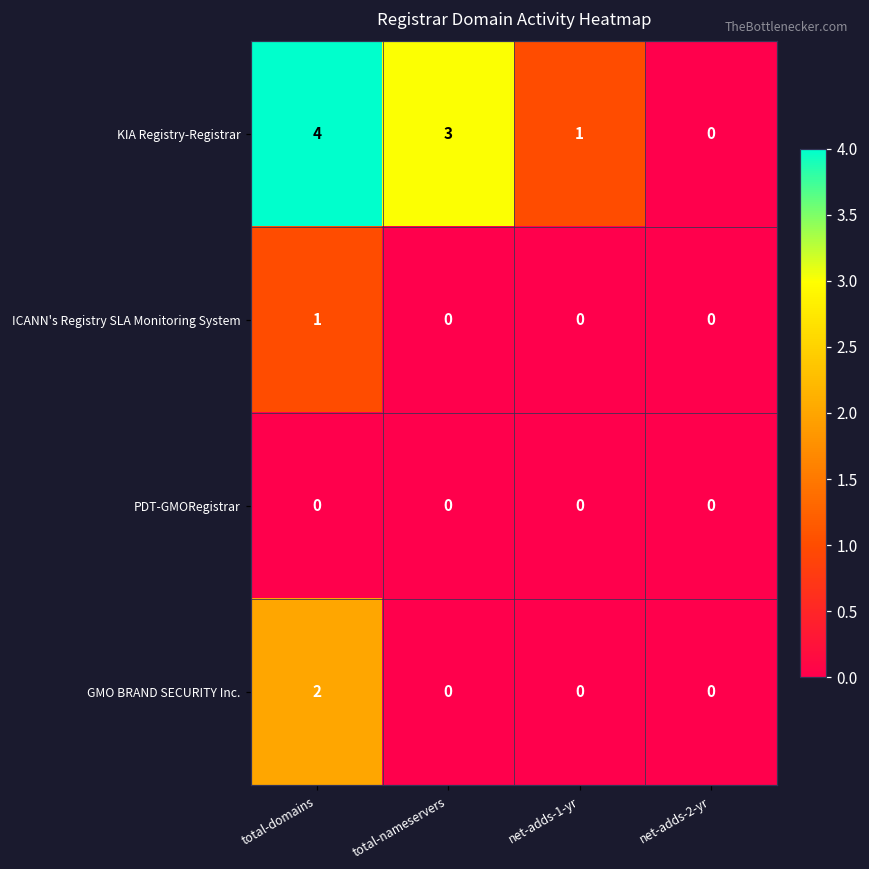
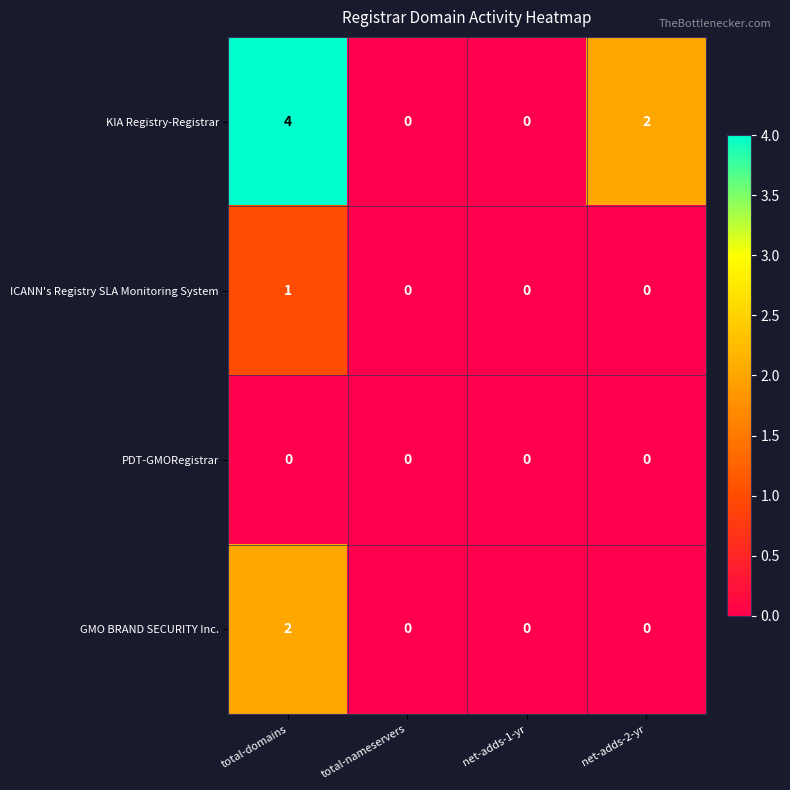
  {
    "KIA Registry-Registrar": {
      "total-domains": 4,
-     "total-nameservers": 3,
-     "net-adds-1-yr": 1,
-     "net-adds-2-yr": 0
+     "total-nameservers": 0,
+     "net-adds-1-yr": 0,
+     "net-adds-2-yr": 2
    },
    "ICANN's Registry SLA Monitoring System": {
      "total-domains": 1,
      "total-nameservers": 0,
      "net-adds-1-yr": 0,
      "net-adds-2-yr": 0
    },
    "PDT-GMORegistrar": {
      "total-domains": 0,
      "total-nameservers": 0,
      "net-adds-1-yr": 0,
      "net-adds-2-yr": 0
    },
    "GMO BRAND SECURITY Inc.": {
      "total-domains": 2,
      "total-nameservers": 0,
      "net-adds-1-yr": 0,
      "net-adds-2-yr": 0
    }
  }
